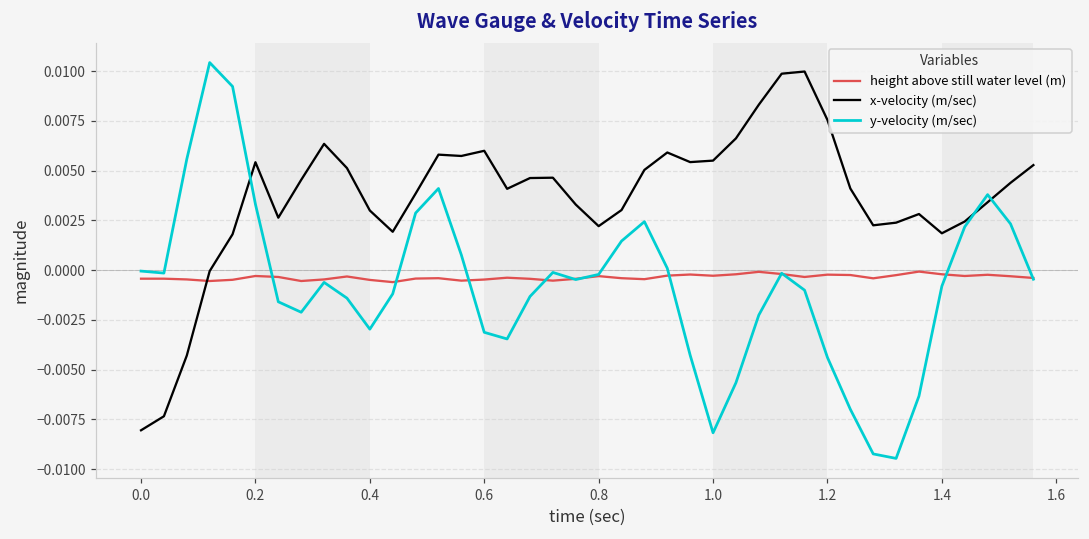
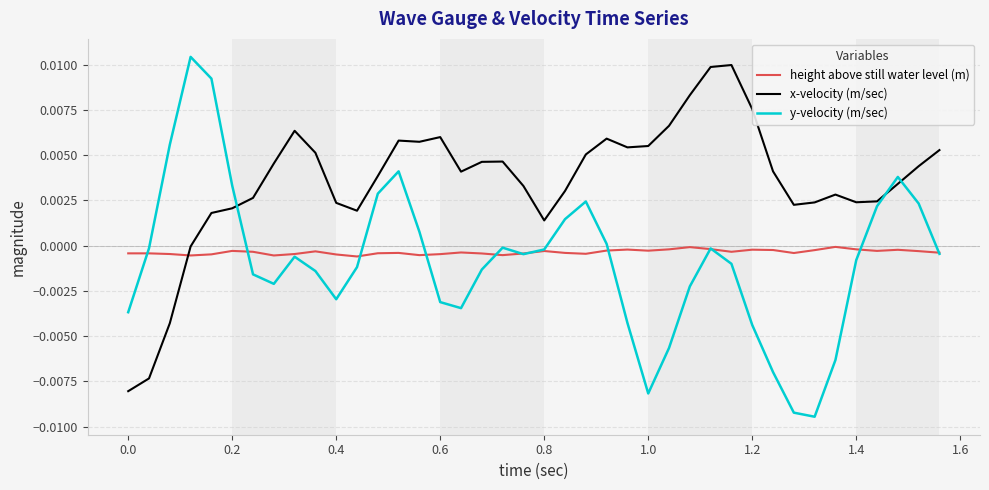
  {
    "height above still water level (m)": {
      "0.0": -0.0004,
      "0.2": -0.0003,
      "0.4": -0.0005,
      "0.6": -0.0005,
      "1.0": -0.0003,
      "1.2": -0.0002,
      "1.4": -0.0002
    },
    "x-velocity (m/sec)": {
      "0.0": -0.0080,
-     "0.2": 0.0054,
-     "0.4": 0.0030,
+     "0.2": 0.0021,
+     "0.4": 0.0024,
      "0.6": 0.0060,
-     "0.8": 0.0022,
+     "0.8": 0.0014,
      "1.0": 0.0055,
-     "1.4": 0.0018
+     "1.4": 0.0024
    },
    "y-velocity (m/sec)": {
-     "0.0": 0.0000,
+     "0.0": -0.0037,
      "0.2": 0.0033,
      "0.4": -0.0030,
      "0.6": -0.0031,
      "1.0": -0.0082,
      "1.2": -0.0044,
      "1.4": -0.0008
    }
  }
